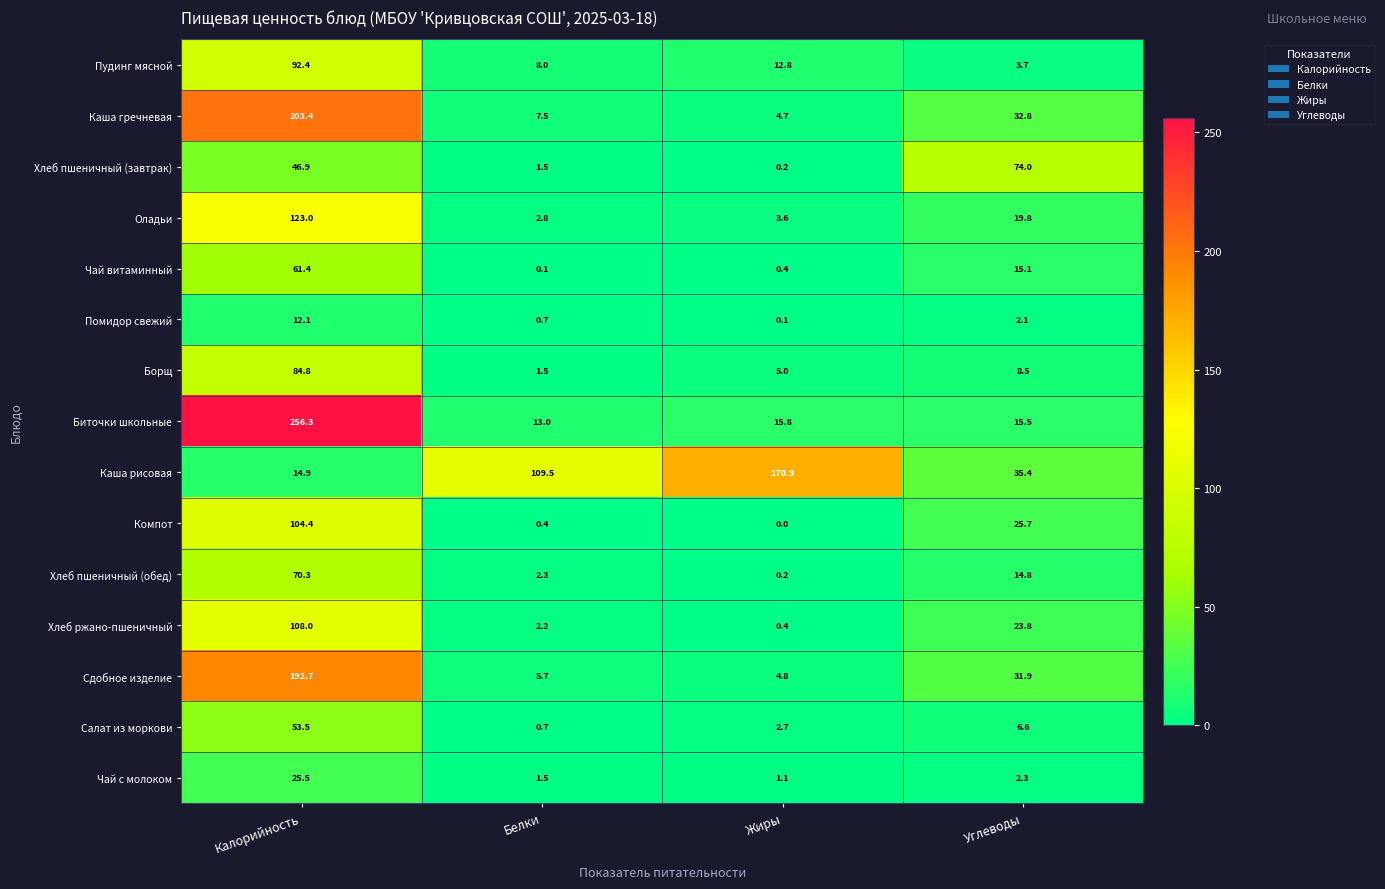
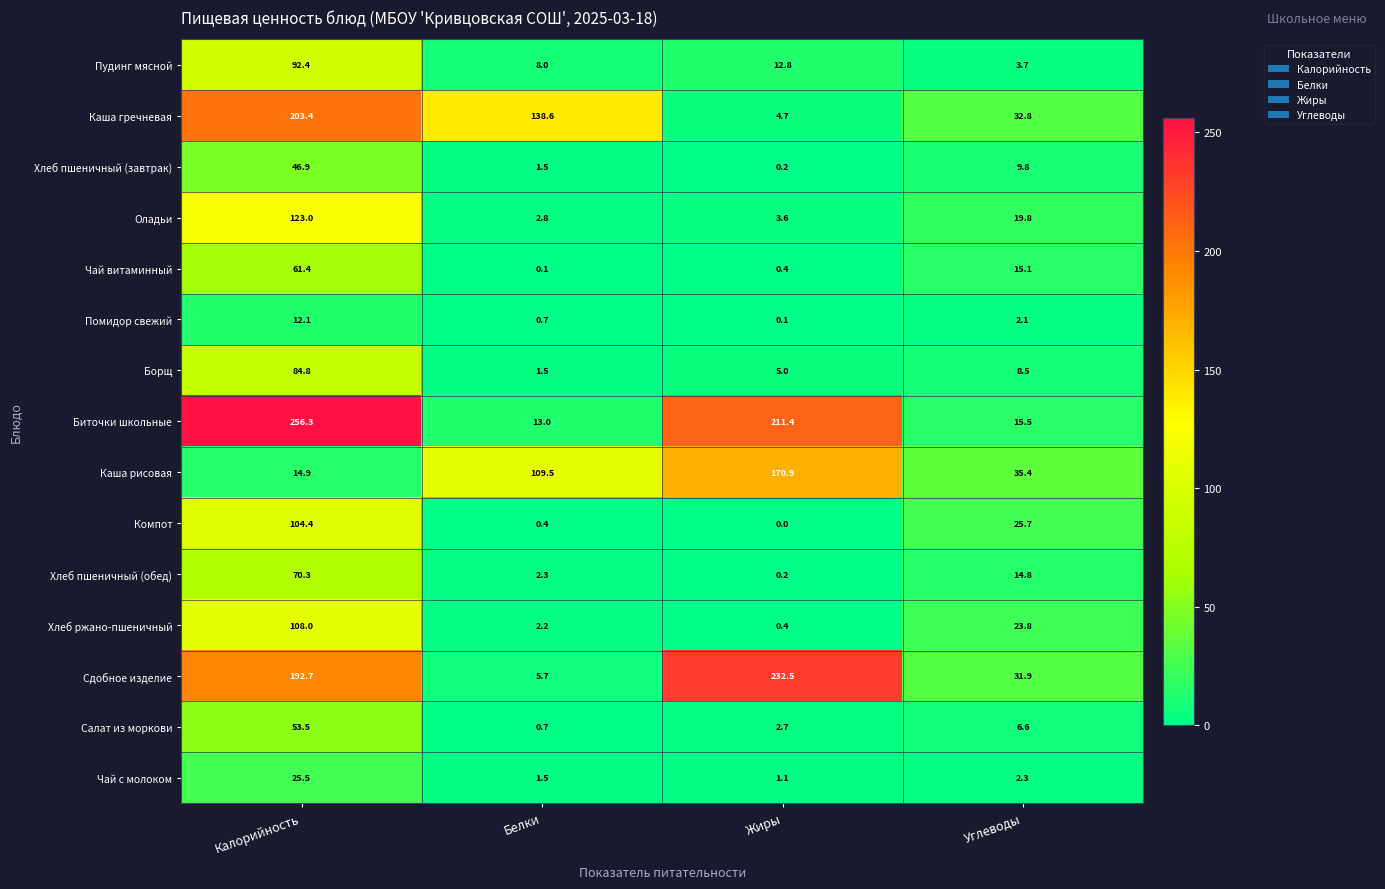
  {
    "Пудинг мясной": {
      "Калорийность": 92.4,
      "Белки": 8.0,
      "Жиры": 12.8,
      "Углеводы": 3.7
    },
    "Каша гречневая": {
      "Калорийность": 203.4,
-     "Белки": 7.5,
+     "Белки": 138.6,
      "Жиры": 4.7,
      "Углеводы": 32.8
    },
    "Хлеб пшеничный (завтрак)": {
      "Калорийность": 46.9,
      "Белки": 1.5,
      "Жиры": 0.2,
-     "Углеводы": 74.0
+     "Углеводы": 9.8
    },
    "Оладьи": {
      "Калорийность": 123.0,
      "Белки": 2.8,
      "Жиры": 3.6,
      "Углеводы": 19.8
    },
    "Чай витаминный": {
      "Калорийность": 61.4,
      "Белки": 0.1,
      "Жиры": 0.4,
      "Углеводы": 15.1
    },
    "Помидор свежий": {
      "Калорийность": 12.1,
      "Белки": 0.7,
      "Жиры": 0.1,
      "Углеводы": 2.1
    },
    "Борщ": {
      "Калорийность": 84.8,
      "Белки": 1.5,
      "Жиры": 5.0,
      "Углеводы": 8.5
    },
    "Биточки школьные": {
      "Калорийность": 256.3,
      "Белки": 13.0,
-     "Жиры": 15.8,
+     "Жиры": 211.4,
      "Углеводы": 15.5
    },
    "Каша рисовая": {
      "Калорийность": 14.9,
      "Белки": 109.5,
      "Жиры": 170.9,
      "Углеводы": 35.4
    },
    "Компот": {
      "Калорийность": 104.4,
      "Белки": 0.4,
      "Жиры": 0.0,
      "Углеводы": 25.7
    },
    "Хлеб пшеничный (обед)": {
      "Калорийность": 70.3,
      "Белки": 2.3,
      "Жиры": 0.2,
      "Углеводы": 14.8
    },
    "Хлеб ржано-пшеничный": {
      "Калорийность": 108.0,
      "Белки": 2.2,
      "Жиры": 0.4,
      "Углеводы": 23.8
    },
    "Сдобное изделие": {
      "Калорийность": 192.7,
      "Белки": 5.7,
-     "Жиры": 4.8,
+     "Жиры": 232.5,
      "Углеводы": 31.9
    },
    "Салат из моркови": {
      "Калорийность": 53.5,
      "Белки": 0.7,
      "Жиры": 2.7,
      "Углеводы": 6.6
    },
    "Чай с молоком": {
      "Калорийность": 25.5,
      "Белки": 1.5,
      "Жиры": 1.1,
      "Углеводы": 2.3
    }
  }
